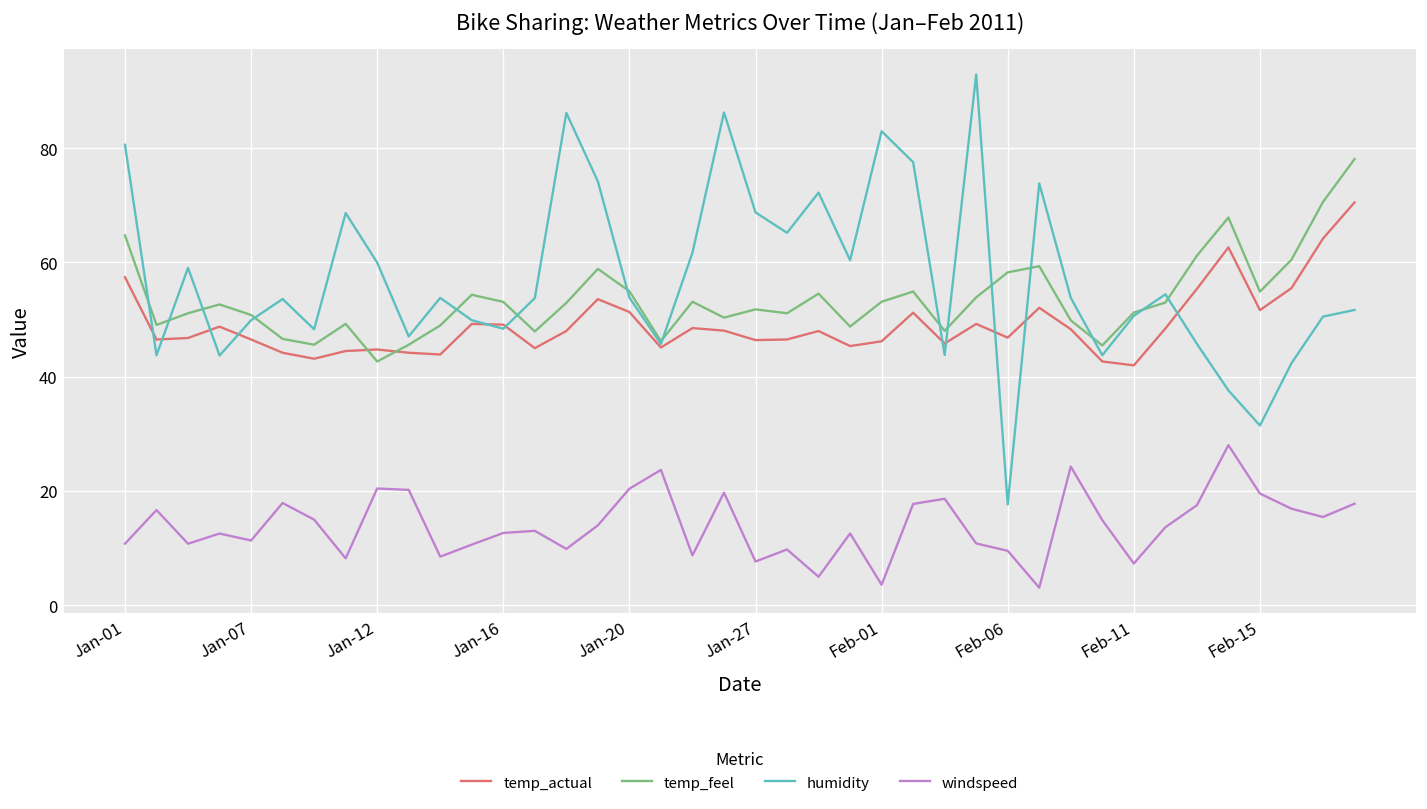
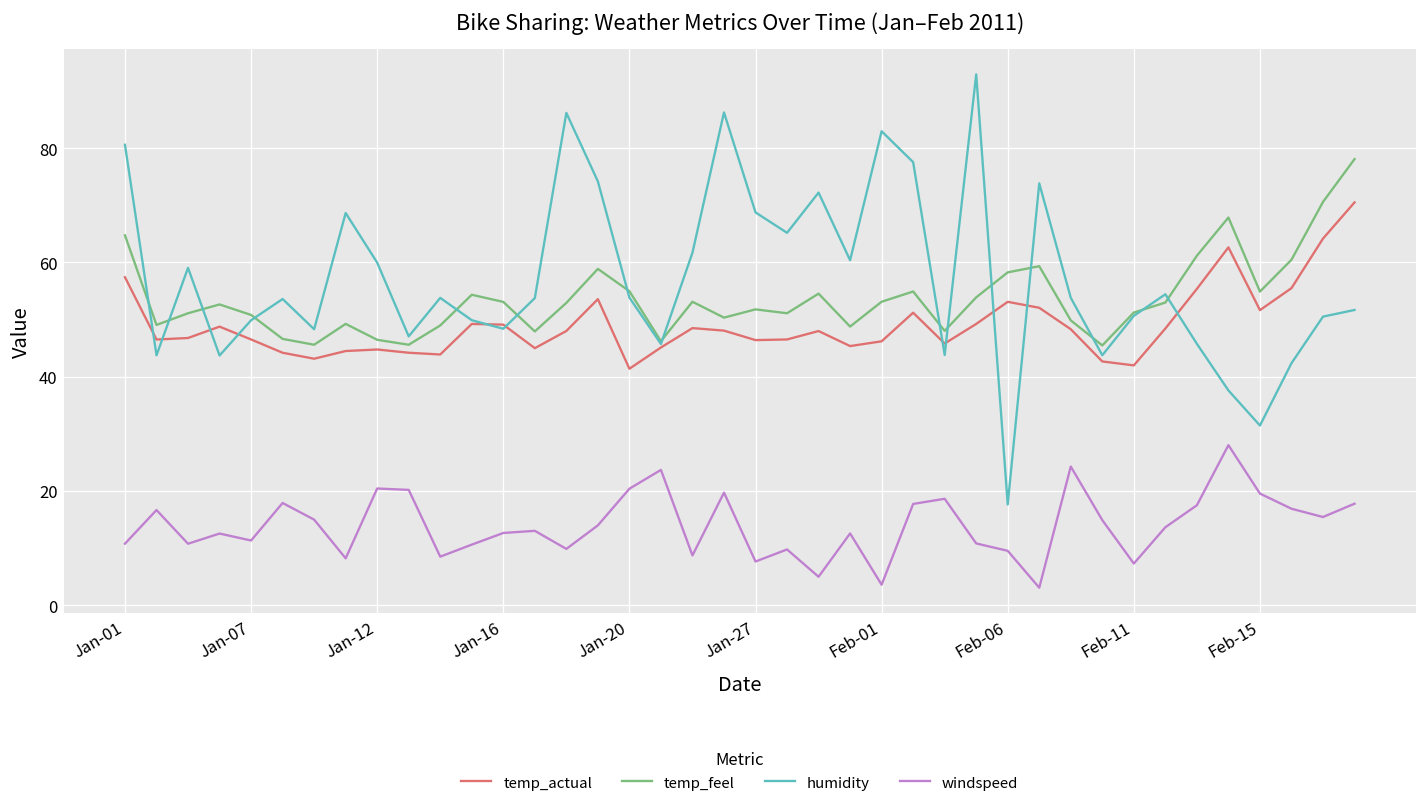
  {
    "temp_actual": {
      "Jan-01": 57,
      "Jan-07": 47,
      "Jan-12": 45,
      "Jan-16": 49,
-     "Jan-20": 51,
+     "Jan-20": 41,
      "Jan-27": 46,
      "Feb-01": 46,
-     "Feb-06": 47,
+     "Feb-06": 53,
      "Feb-11": 42,
      "Feb-15": 52
    },
    "temp_feel": {
      "Jan-01": 65,
      "Jan-07": 51,
-     "Jan-12": 43,
+     "Jan-12": 46,
      "Jan-16": 53,
      "Jan-20": 55,
      "Jan-27": 52,
      "Feb-01": 53,
      "Feb-06": 58,
      "Feb-11": 51,
      "Feb-15": 55
    },
    "humidity": {
      "Jan-01": 81,
      "Jan-07": 50,
      "Jan-12": 60,
      "Jan-16": 48,
      "Jan-20": 54,
      "Jan-27": 69,
      "Feb-01": 83,
      "Feb-06": 18,
      "Feb-11": 51,
      "Feb-15": 31
    },
    "windspeed": {
      "Jan-01": 11,
      "Jan-07": 11,
      "Jan-12": 20,
      "Jan-16": 13,
      "Jan-20": 20,
      "Jan-27": 8,
      "Feb-01": 4,
      "Feb-06": 10,
      "Feb-11": 7,
      "Feb-15": 20
    }
  }
